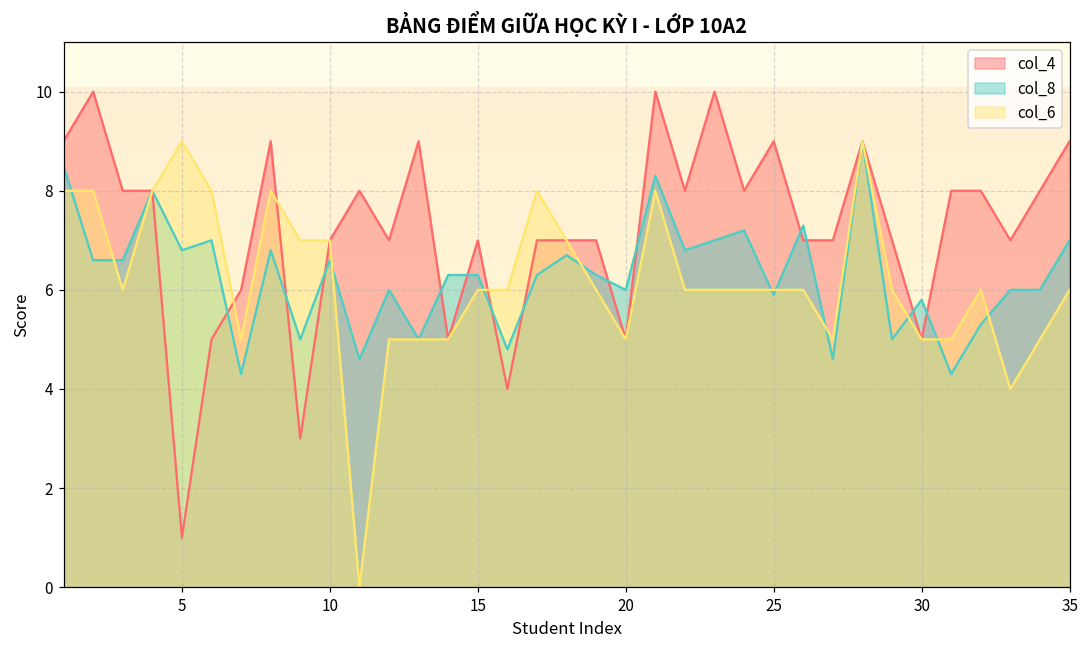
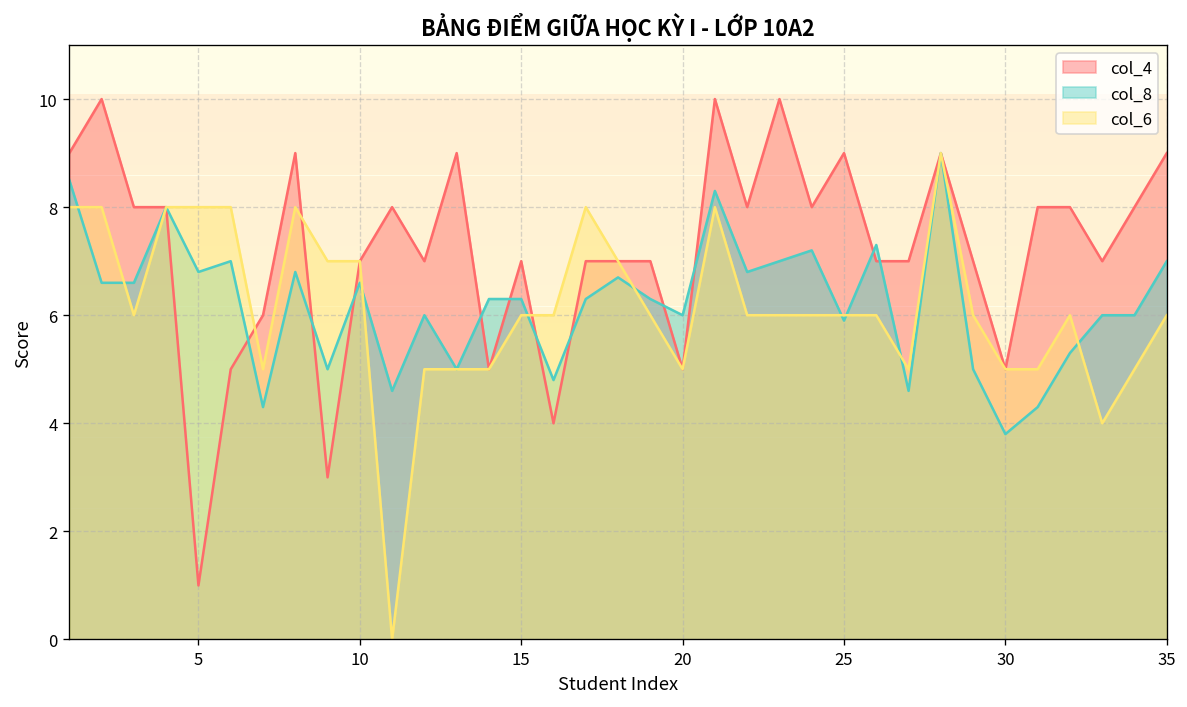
  {
    "col_4": {
      "5": 1.0,
      "15": 7.0,
      "25": 9.0,
      "35": 9.0
    },
    "col_8": {
      "5": 6.8,
      "10": 6.6,
      "15": 6.3,
      "20": 6.0,
      "25": 5.9,
-     "30": 5.8,
+     "30": 3.8,
      "35": 7.0
    },
    "col_6": {
-     "5": 9,
+     "5": 8,
      "15": 6,
      "25": 6,
      "35": 6
    }
  }
